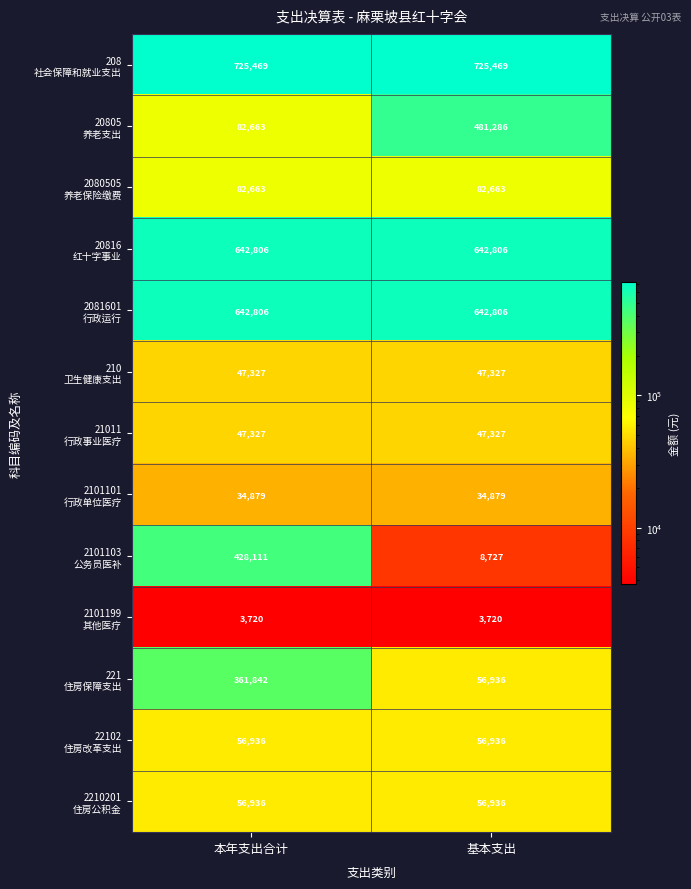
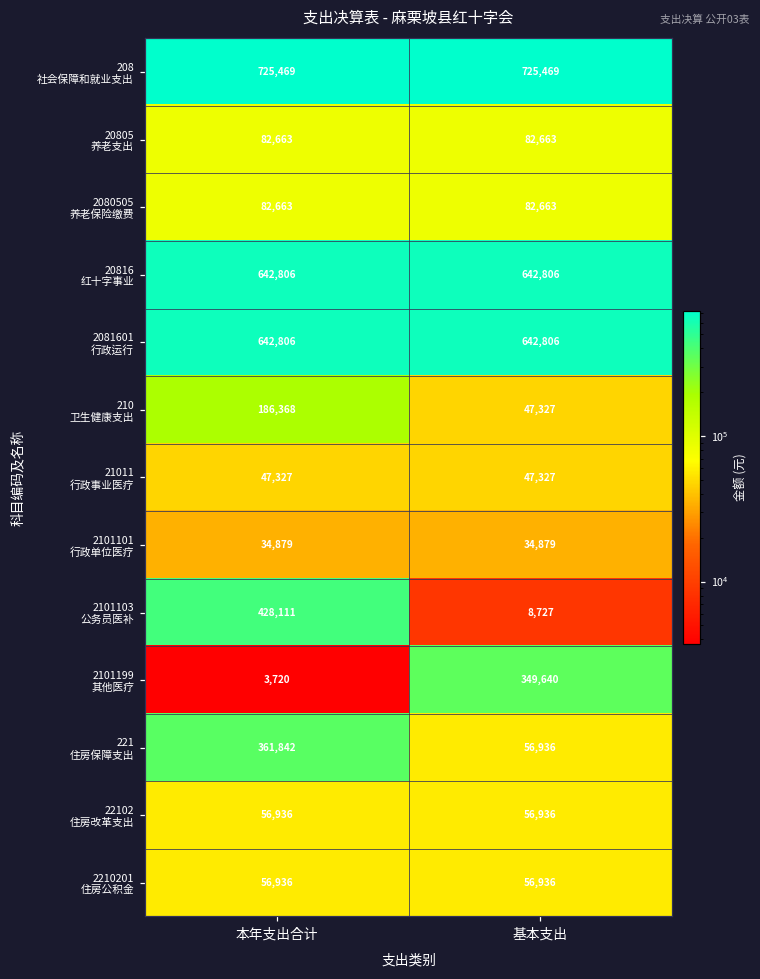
  {
    "208 社会保障和就业支出": {
      "本年支出合计": "725,469",
      "基本支出": "725,469"
    },
    "20805 养老支出": {
      "本年支出合计": "82,663",
-     "基本支出": "481,286"
+     "基本支出": "82,663"
    },
    "2080505 养老保险缴费": {
      "本年支出合计": "82,663",
      "基本支出": "82,663"
    },
    "20816 红十字事业": {
      "本年支出合计": "642,806",
      "基本支出": "642,806"
    },
    "2081601 行政运行": {
      "本年支出合计": "642,806",
      "基本支出": "642,806"
    },
    "210 卫生健康支出": {
-     "本年支出合计": "47,327",
+     "本年支出合计": "186,368",
      "基本支出": "47,327"
    },
    "21011 行政事业医疗": {
      "本年支出合计": "47,327",
      "基本支出": "47,327"
    },
    "2101101 行政单位医疗": {
      "本年支出合计": "34,879",
      "基本支出": "34,879"
    },
    "2101103 公务员医补": {
      "本年支出合计": "428,111",
      "基本支出": "8,727"
    },
    "2101199 其他医疗": {
      "本年支出合计": "3,720",
-     "基本支出": "3,720"
+     "基本支出": "349,640"
    },
    "221 住房保障支出": {
      "本年支出合计": "361,842",
      "基本支出": "56,936"
    },
    "22102 住房改革支出": {
      "本年支出合计": "56,936",
      "基本支出": "56,936"
    },
    "2210201 住房公积金": {
      "本年支出合计": "56,936",
      "基本支出": "56,936"
    }
  }
